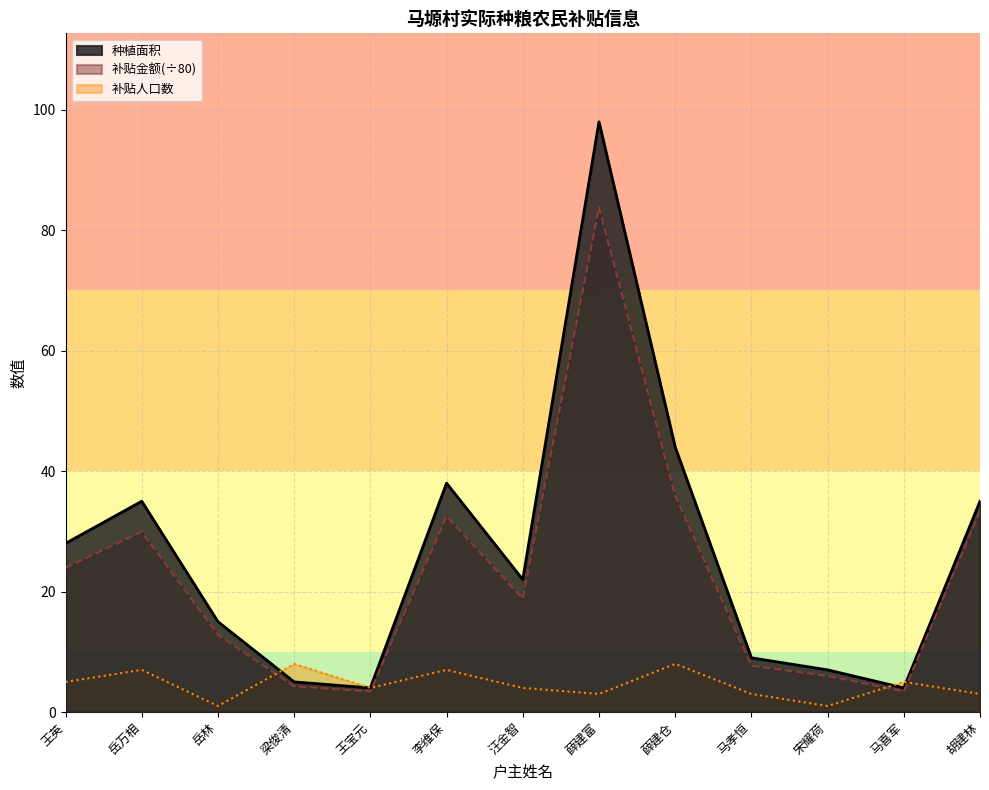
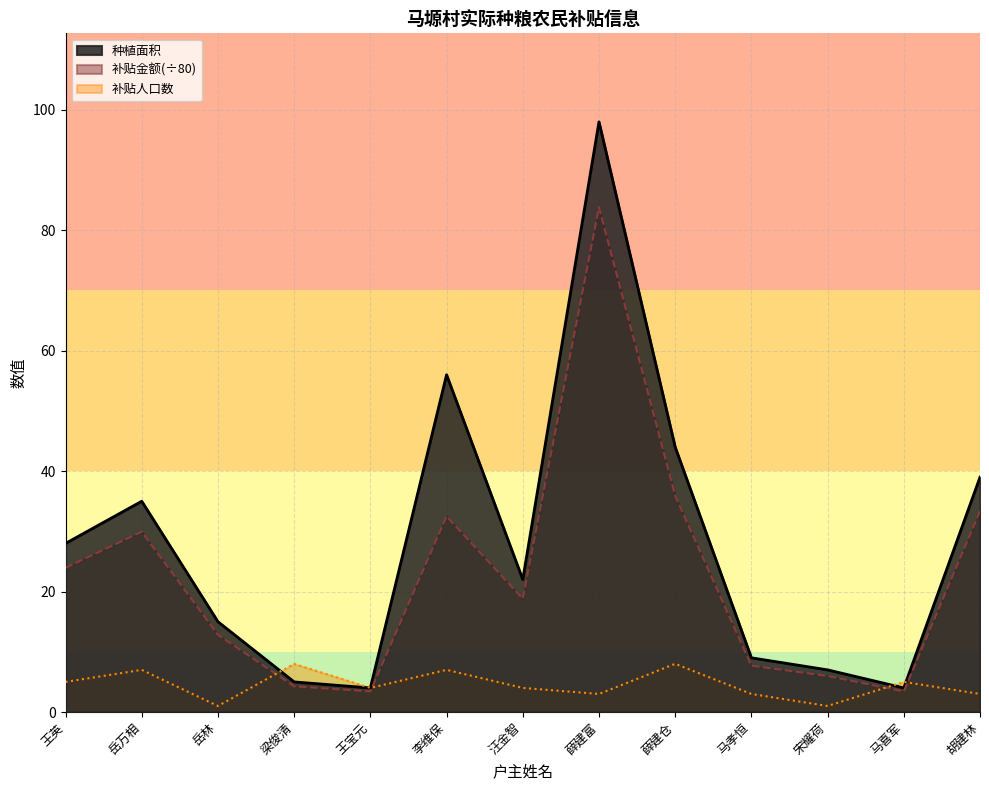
  {
    "种植面积": {
      "王英": 28,
      "岳万相": 35,
      "岳林": 15,
      "梁俊清": 5,
-     "李维保": 38,
+     "李维保": 56,
      "汪金智": 22,
      "薛建富": 98,
      "薛建仓": 44,
      "马孝恒": 9,
      "宋耀荷": 7,
      "马喜军": 4,
-     "胡建林": 35
+     "胡建林": 39
    },
    "补贴金额(÷80)": {
      "王英": 24,
      "岳万相": 30,
      "岳林": 13,
      "梁俊清": 4,
      "王宝元": 3,
      "李维保": 32,
      "汪金智": 19,
      "薛建富": 84,
      "薛建仓": 36,
      "马孝恒": 8,
      "宋耀荷": 6,
      "马喜军": 3,
      "胡建林": 33
    },
    "补贴人口数": {
      "王英": 5,
      "岳万相": 7,
      "岳林": 1,
      "梁俊清": 8,
      "李维保": 7,
      "汪金智": 4,
      "薛建富": 3,
      "薛建仓": 8,
      "马孝恒": 3,
      "宋耀荷": 1,
      "马喜军": 5,
      "胡建林": 3
    }
  }
